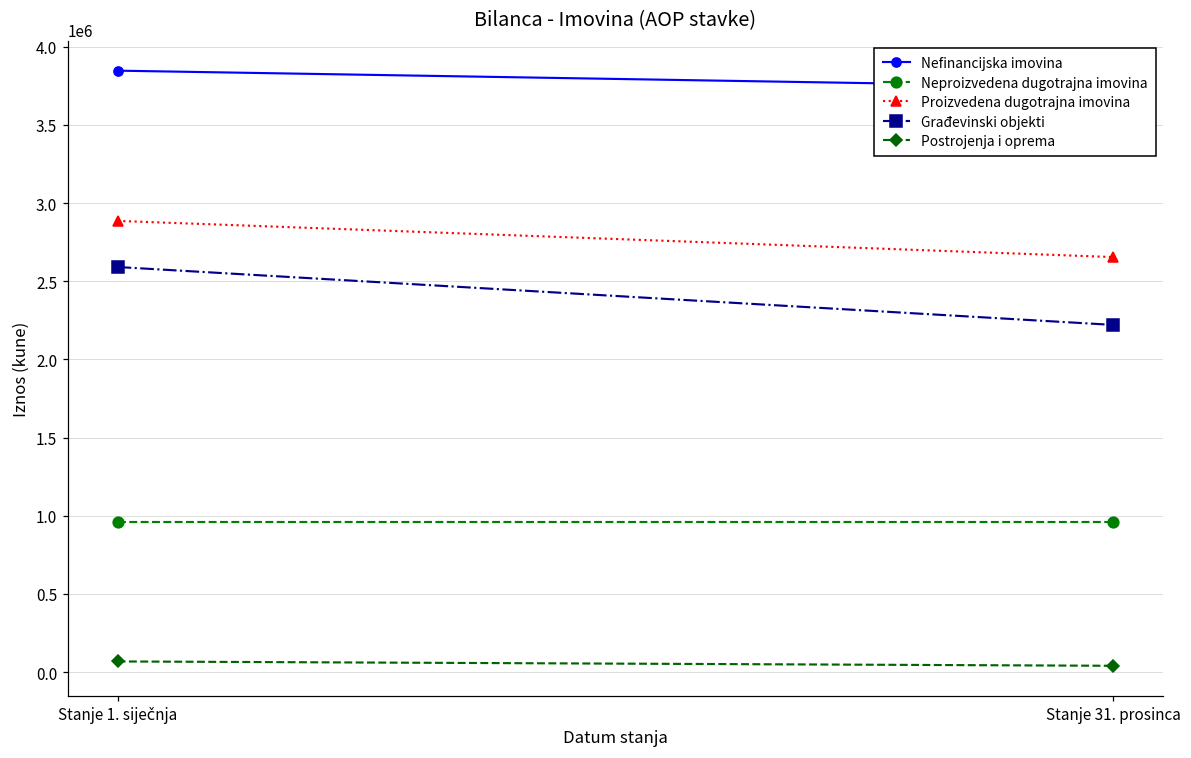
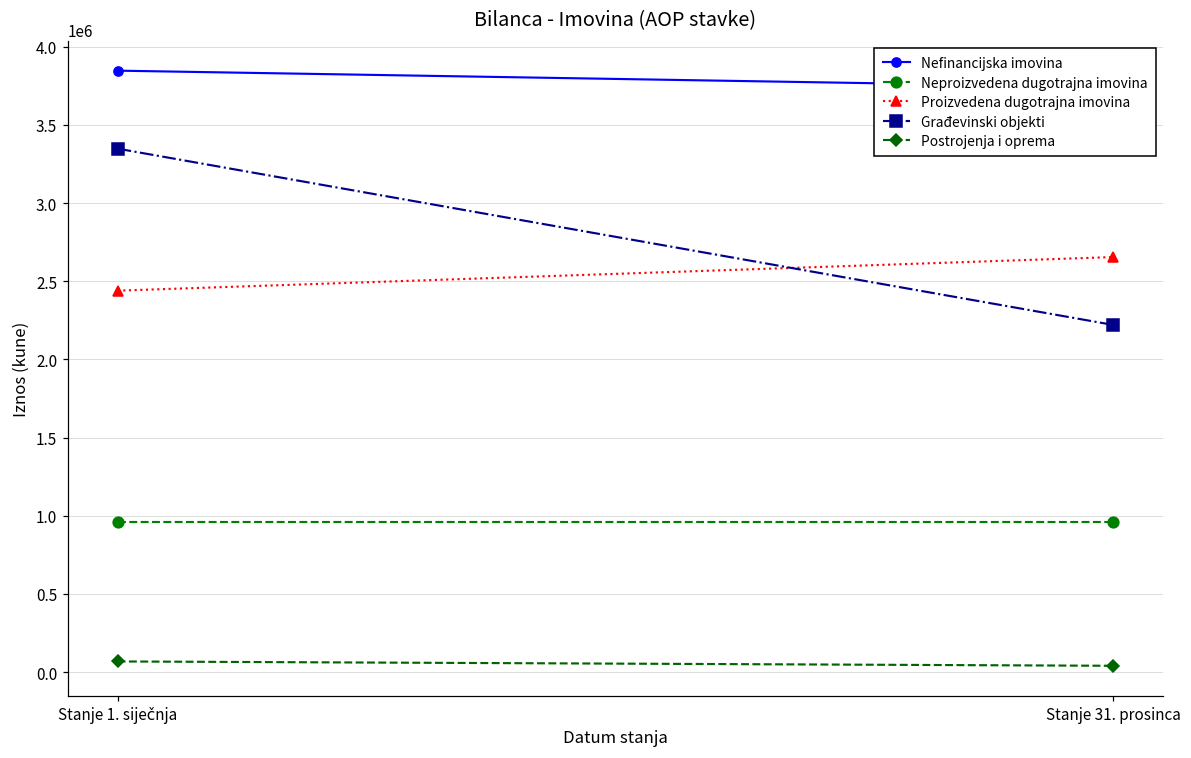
  {
    "Nefinancijska imovina": {
      "Stanje 1. siječnja": 3850000
    },
    "Proizvedena dugotrajna imovina": {
-     "Stanje 1. siječnja": 2890000,
+     "Stanje 1. siječnja": 2440000,
      "Stanje 31. prosinca": 2650000
    },
    "Građevinski objekti": {
-     "Stanje 1. siječnja": 2590000,
+     "Stanje 1. siječnja": 3350000,
      "Stanje 31. prosinca": 2220000
    }
  }
